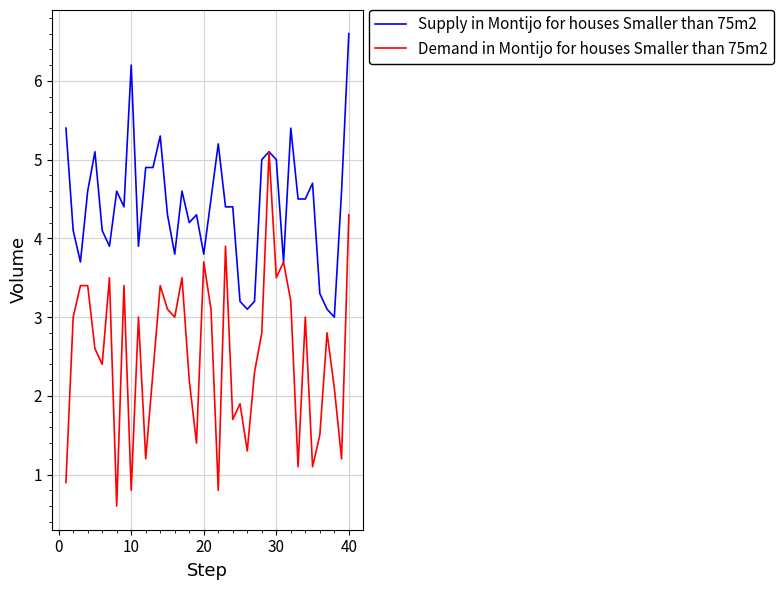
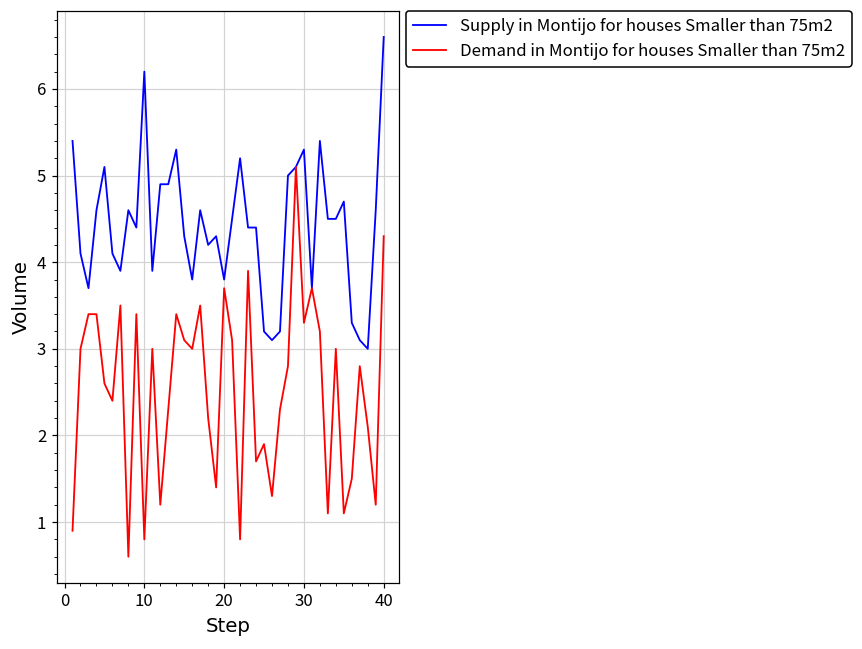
  {
    "Supply in Montijo for houses Smaller than 75m2": {
      "10": 6.2,
      "20": 3.8,
-     "30": 5.0,
+     "30": 5.3,
      "40": 6.6
    },
    "Demand in Montijo for houses Smaller than 75m2": {
      "10": 0.8,
      "20": 3.7,
-     "30": 3.5,
+     "30": 3.3,
      "40": 4.3
    }
  }
